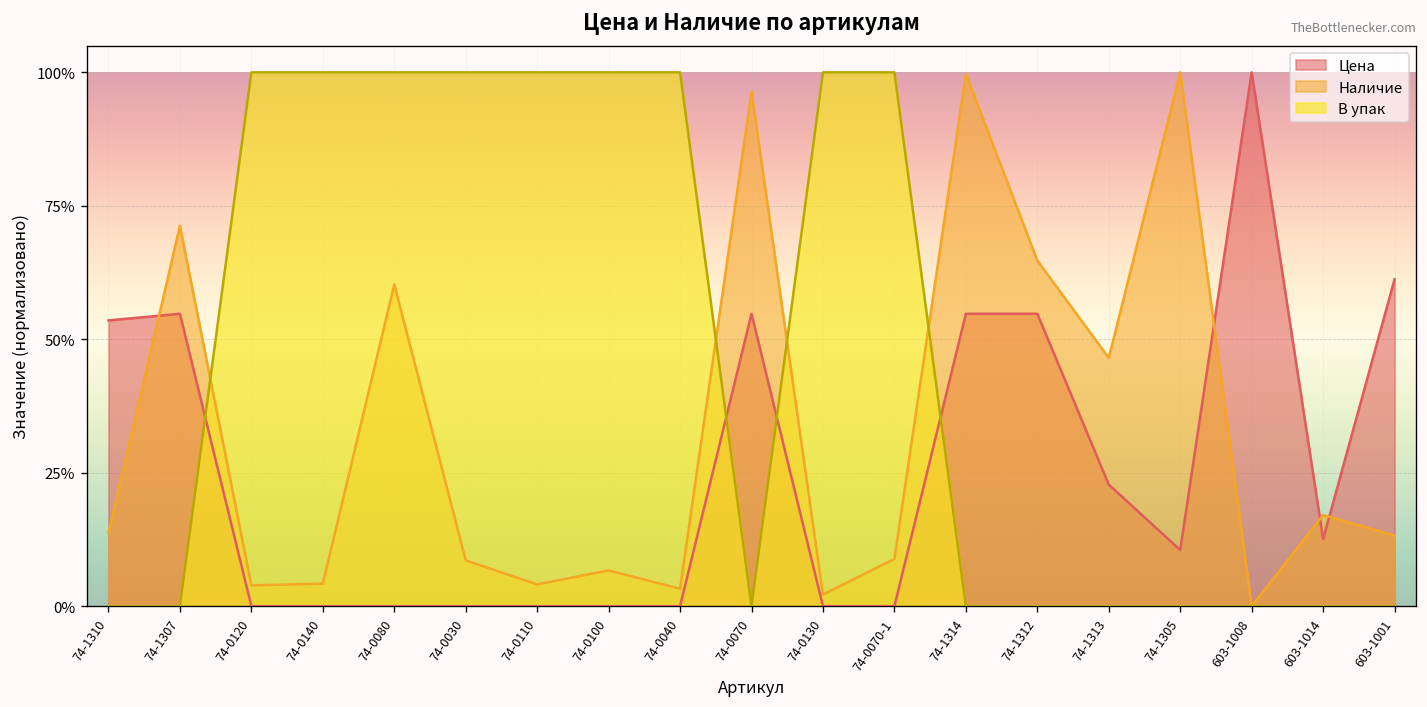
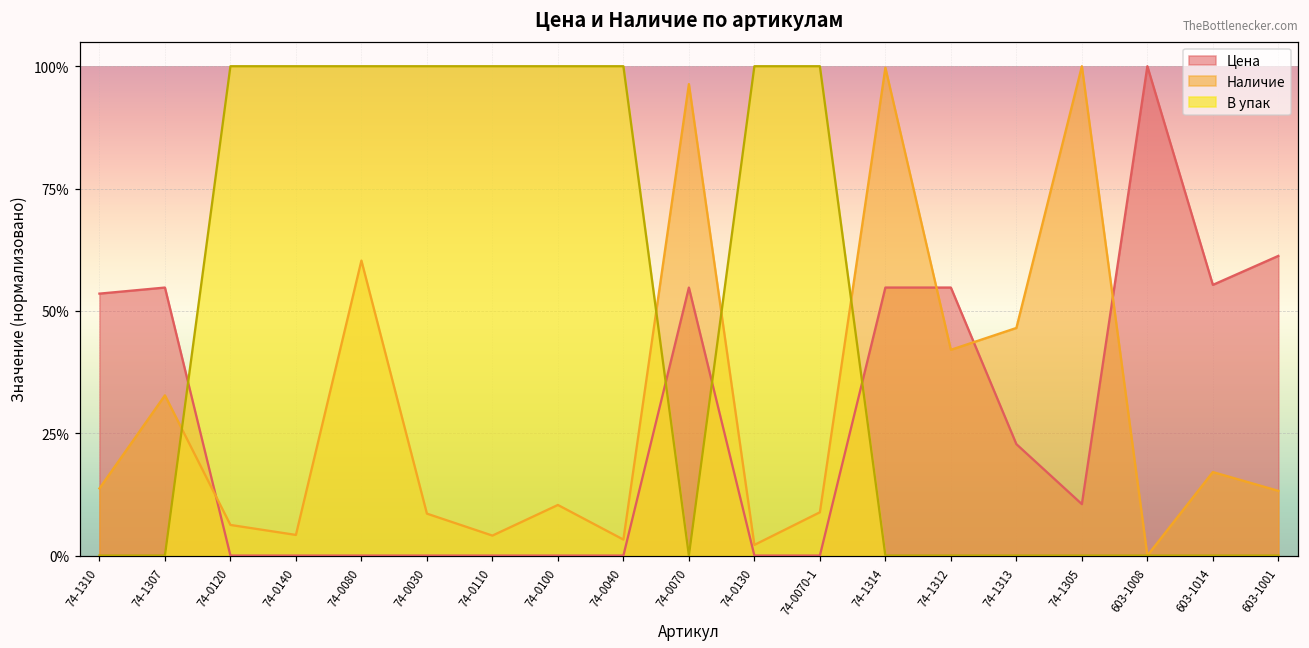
  {
    "Цена": {
      "74-1310": "54%",
      "74-1307": "55%",
      "74-0120": "0%",
      "74-0140": "0%",
      "74-0080": "0%",
      "74-0030": "0%",
      "74-0110": "0%",
      "74-0100": "0%",
      "74-0040": "0%",
      "74-0070": "55%",
      "74-0130": "0%",
      "74-0070-1": "0%",
      "74-1314": "55%",
      "74-1312": "55%",
      "74-1313": "23%",
      "74-1305": "11%",
      "603-1008": "100%",
-     "603-1014": "13%",
+     "603-1014": "55%",
      "603-1001": "61%"
    },
    "Наличие": {
      "74-1310": "14%",
-     "74-1307": "71%",
-     "74-0120": "4%",
+     "74-1307": "33%",
+     "74-0120": "6%",
      "74-0140": "4%",
      "74-0080": "60%",
      "74-0030": "9%",
      "74-0110": "4%",
-     "74-0100": "7%",
+     "74-0100": "10%",
      "74-0040": "3%",
      "74-0070": "96%",
      "74-0130": "2%",
      "74-0070-1": "9%",
      "74-1314": "100%",
-     "74-1312": "65%",
+     "74-1312": "42%",
      "74-1313": "47%",
      "74-1305": "100%",
      "603-1014": "17%",
      "603-1001": "13%"
    },
    "В упак": {
      "74-1310": "0%",
      "74-1307": "0%",
      "74-0120": "100%",
      "74-0140": "100%",
      "74-0080": "100%",
      "74-0030": "100%",
      "74-0110": "100%",
      "74-0100": "100%",
      "74-0040": "100%",
      "74-0070": "0%",
      "74-0130": "100%",
      "74-0070-1": "100%",
      "74-1314": "0%",
      "74-1312": "0%",
      "74-1313": "0%",
      "74-1305": "0%",
      "603-1014": "0%",
      "603-1001": "0%"
    }
  }
